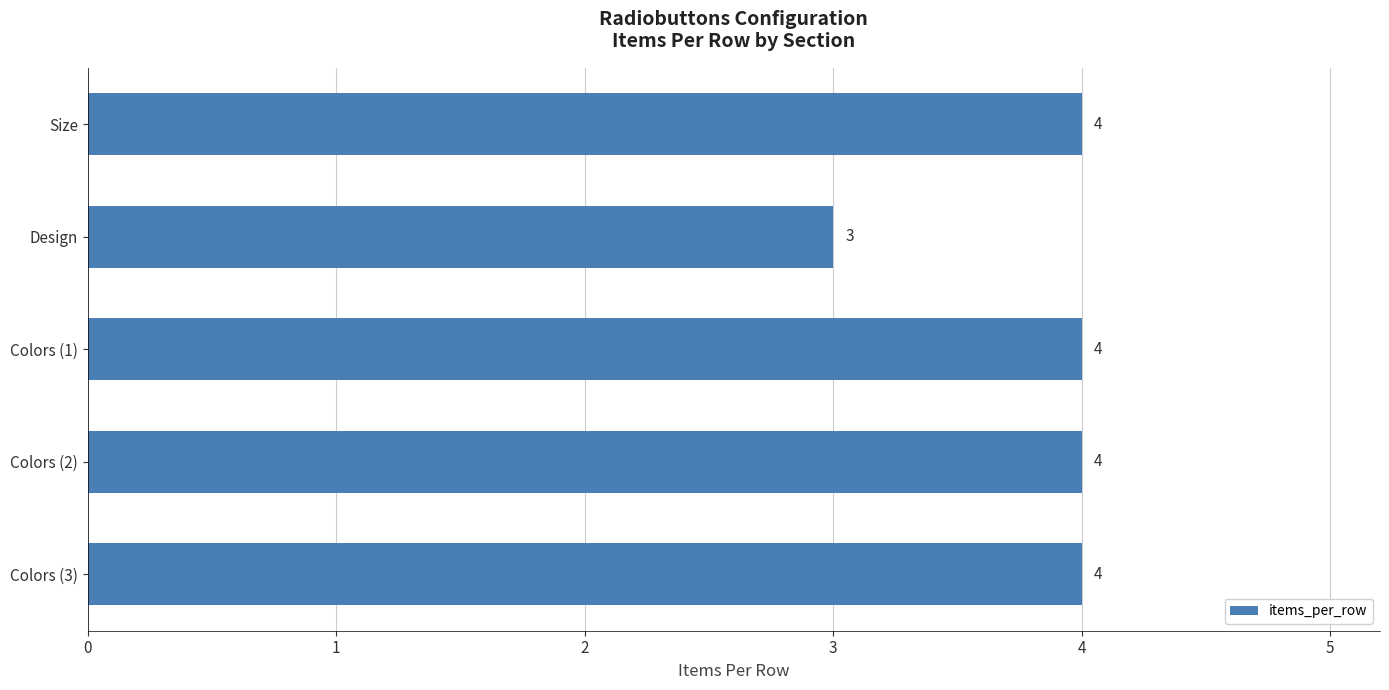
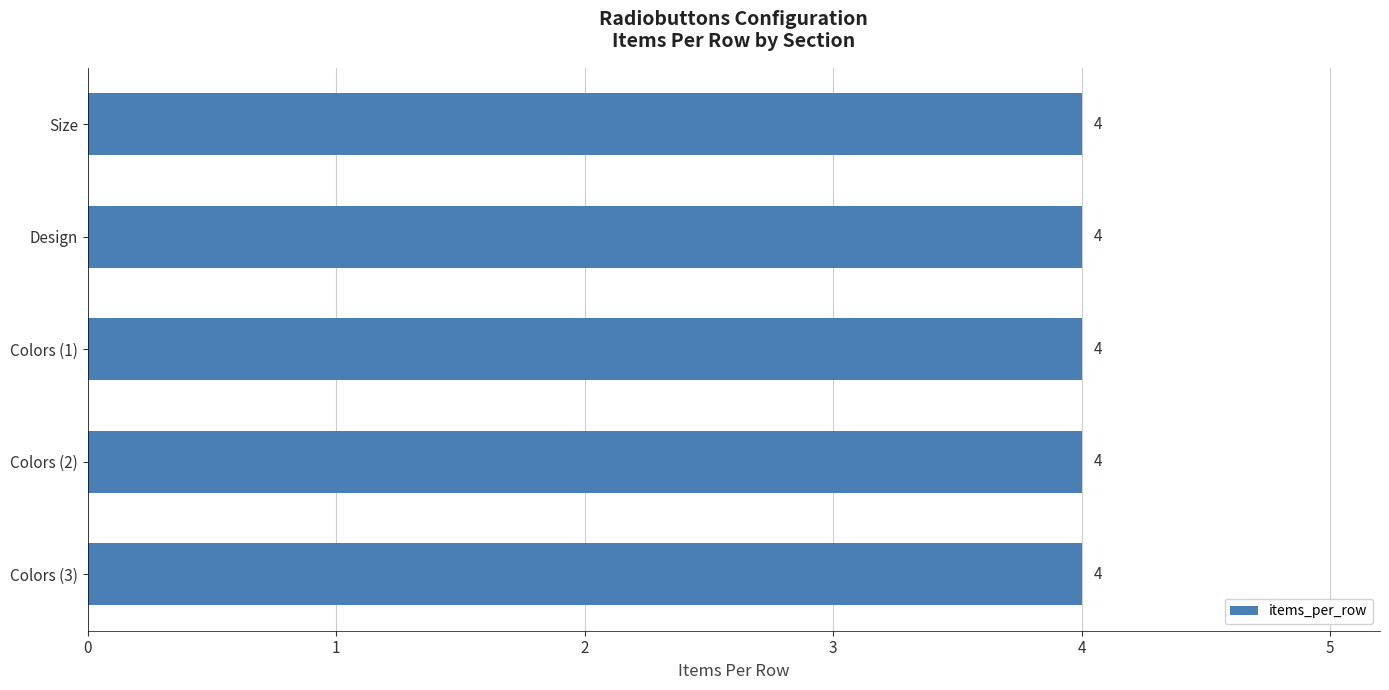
  {
    "Size": 4,
-   "Design": 3,
+   "Design": 4,
    "Colors (1)": 4,
    "Colors (2)": 4,
    "Colors (3)": 4
  }
